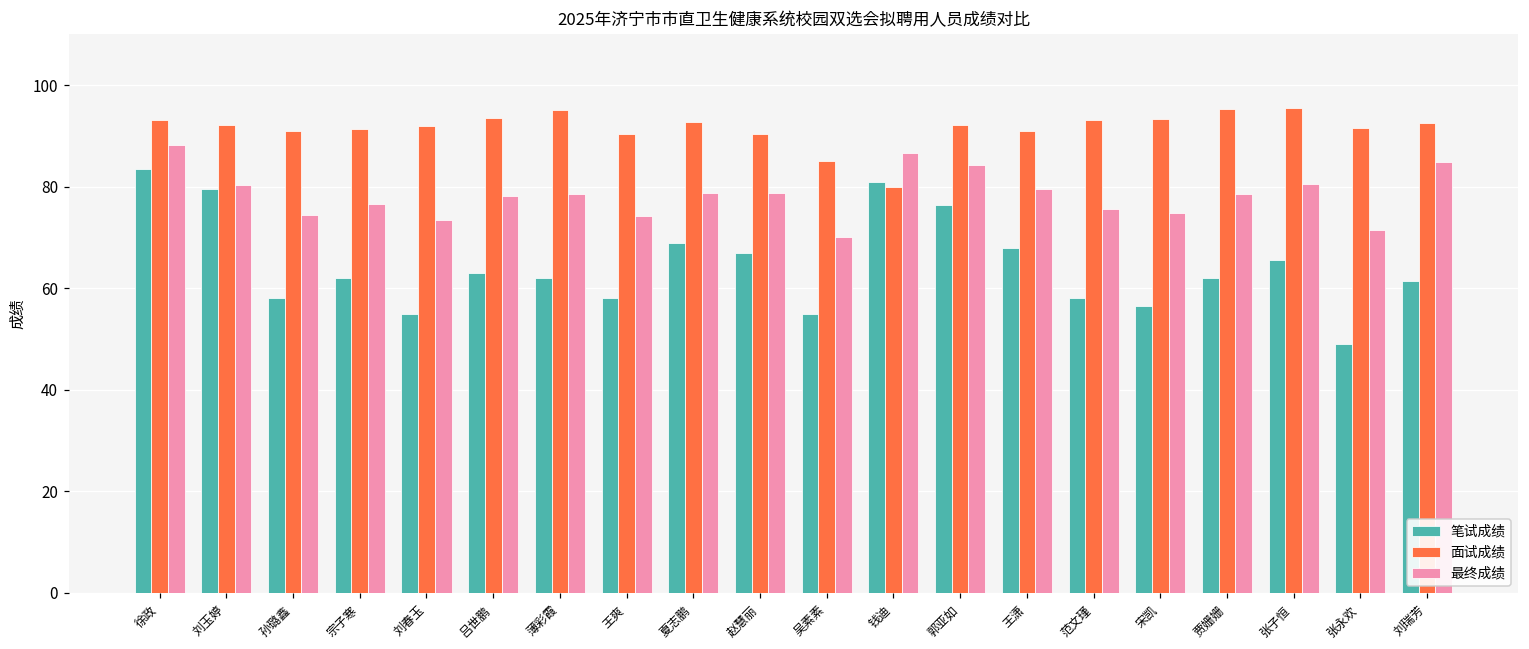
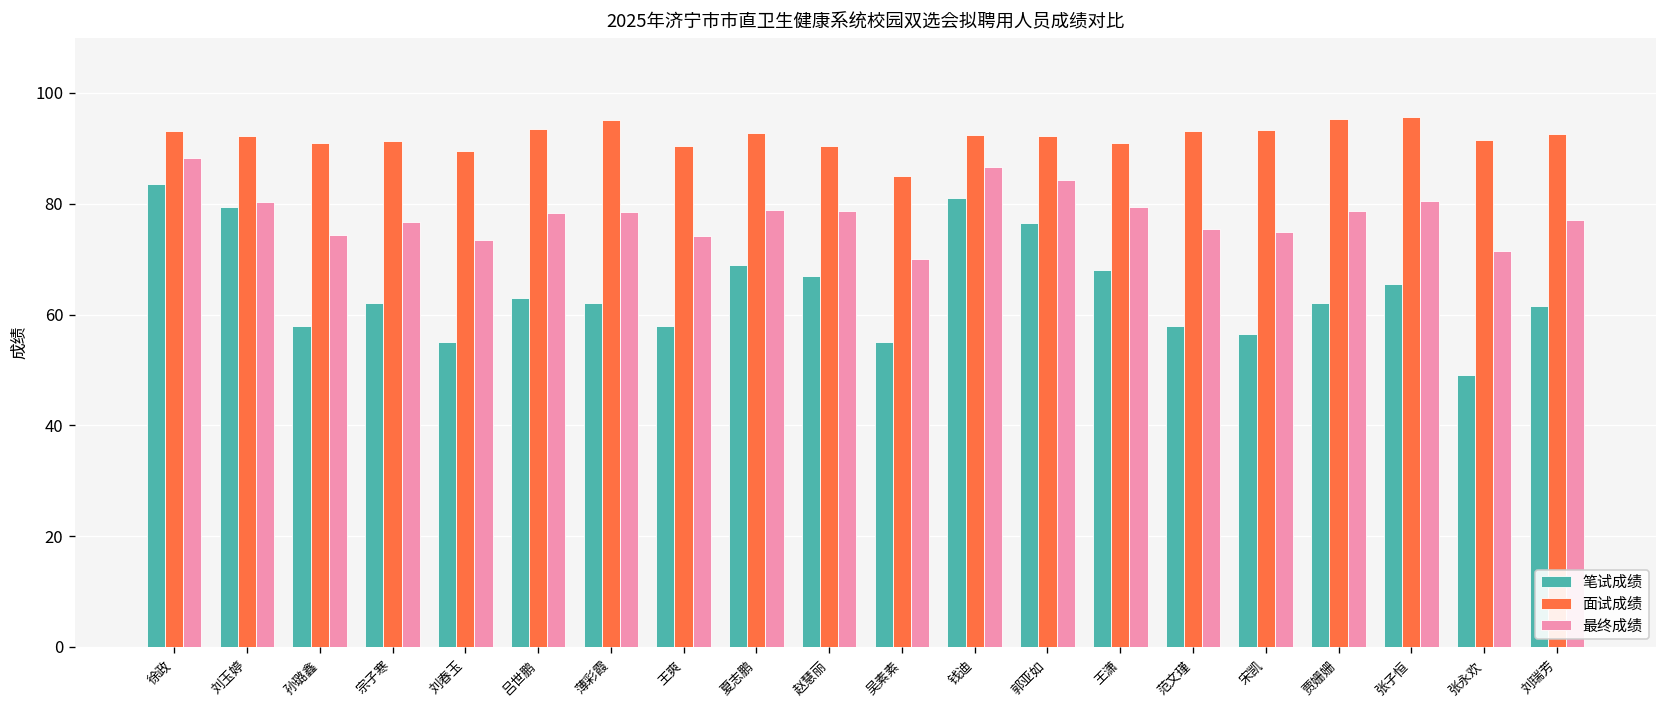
  {
    "笔试成绩": {
      "徐政": 84,
      "刘玉婷": 80,
      "孙璐鑫": 58,
      "宗子寒": 62,
      "刘春玉": 55,
      "吕世鹏": 63,
      "薄彩霞": 62,
      "王爽": 58,
      "夏志鹏": 69,
      "赵慧丽": 67,
      "吴素素": 55,
      "钱迪": 81,
      "郭亚如": 77,
      "王潇": 68,
      "范文瑾": 58,
      "宋凯": 57,
      "贾姗姗": 62,
      "张子恒": 66,
      "张永欢": 49,
      "刘瑞芳": 62
    },
    "面试成绩": {
      "徐政": 93,
      "刘玉婷": 92,
      "孙璐鑫": 91,
      "宗子寒": 91,
-     "刘春玉": 92,
+     "刘春玉": 89,
      "吕世鹏": 94,
      "薄彩霞": 95,
      "王爽": 90,
      "夏志鹏": 93,
      "赵慧丽": 90,
      "吴素素": 85,
-     "钱迪": 80,
+     "钱迪": 92,
      "郭亚如": 92,
      "王潇": 91,
      "范文瑾": 93,
      "宋凯": 93,
      "贾姗姗": 95,
      "张子恒": 96,
      "张永欢": 92,
      "刘瑞芳": 93
    },
    "最终成绩": {
      "徐政": 88,
      "刘玉婷": 80,
      "孙璐鑫": 74,
      "宗子寒": 77,
      "刘春玉": 74,
      "吕世鹏": 78,
      "薄彩霞": 79,
      "王爽": 74,
      "夏志鹏": 79,
      "赵慧丽": 79,
      "吴素素": 70,
      "钱迪": 87,
      "郭亚如": 84,
      "王潇": 79,
      "范文瑾": 76,
      "宋凯": 75,
      "贾姗姗": 79,
      "张子恒": 81,
      "张永欢": 72,
-     "刘瑞芳": 85
+     "刘瑞芳": 77
    }
  }
